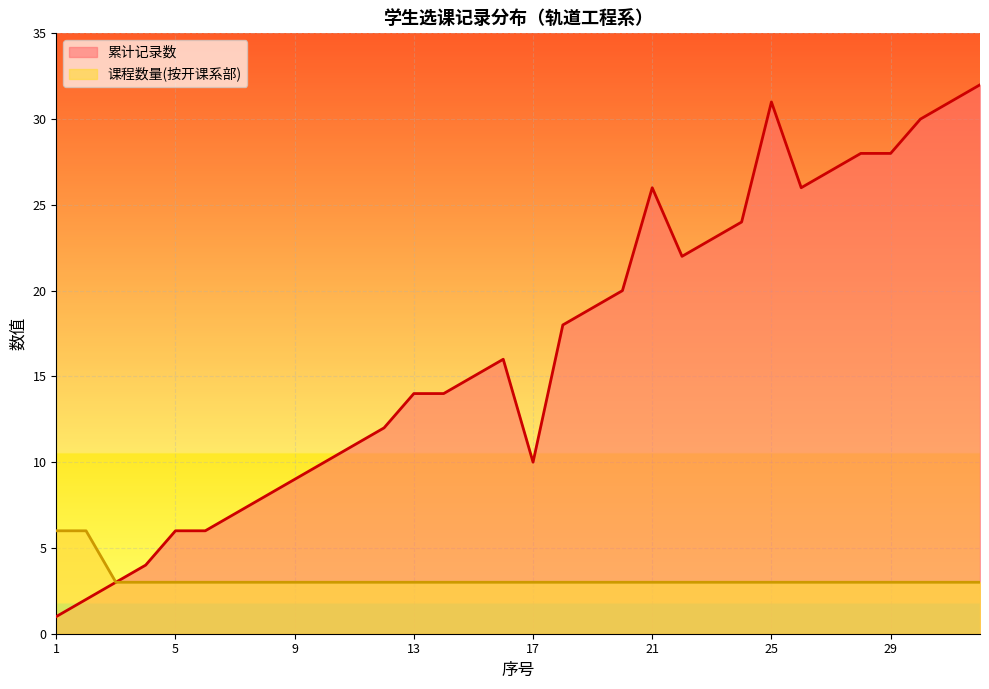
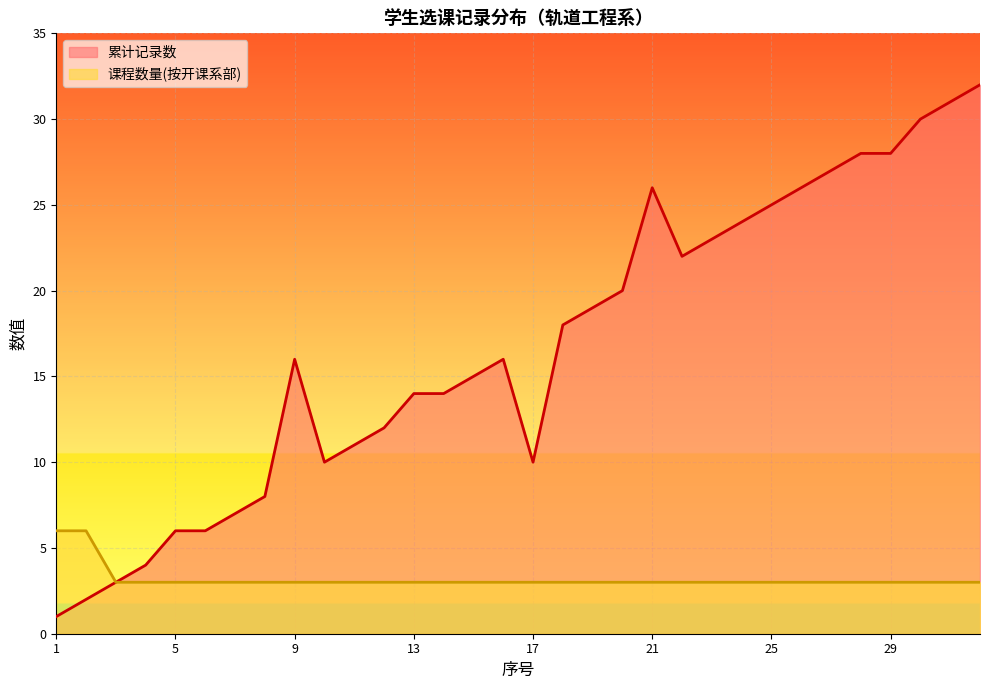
  {
    "累计记录数": {
      "1": 1,
      "5": 6,
-     "9": 9,
+     "9": 16,
      "13": 14,
      "17": 10,
      "21": 26,
-     "25": 31,
+     "25": 25,
      "29": 28
    },
    "课程数量(按开课系部)": {
      "1": 6,
      "5": 3,
      "9": 3,
      "13": 3,
      "17": 3,
      "21": 3,
      "25": 3,
      "29": 3
    }
  }
